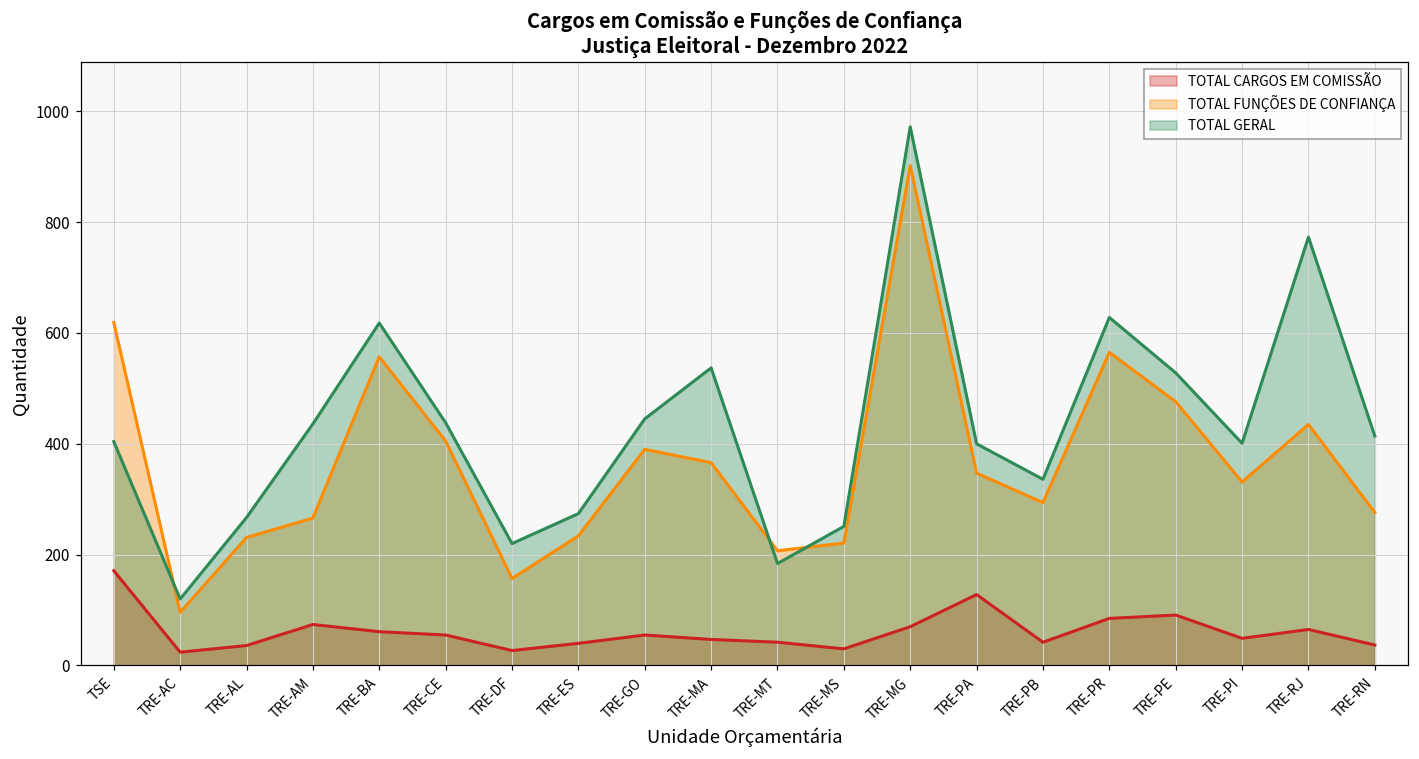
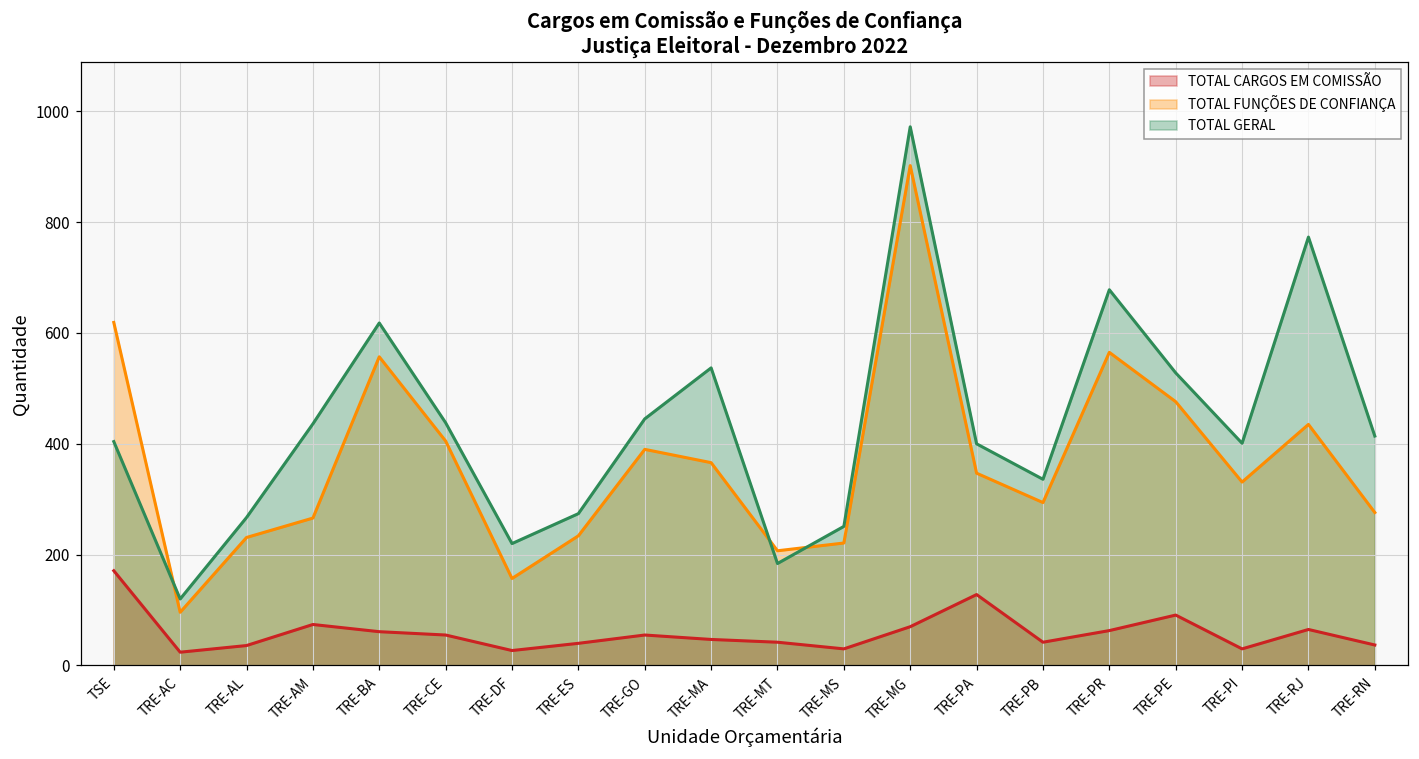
  {
    "TOTAL CARGOS EM COMISSÃO": {
      "TSE": 170,
      "TRE-AC": 20,
      "TRE-AL": 40,
      "TRE-AM": 70,
      "TRE-BA": 60,
      "TRE-CE": 60,
      "TRE-DF": 30,
      "TRE-ES": 40,
      "TRE-GO": 60,
      "TRE-MA": 50,
      "TRE-MT": 40,
      "TRE-MS": 30,
      "TRE-MG": 70,
      "TRE-PA": 130,
      "TRE-PB": 40,
-     "TRE-PR": 90,
+     "TRE-PR": 60,
      "TRE-PE": 90,
-     "TRE-PI": 50,
+     "TRE-PI": 30,
      "TRE-RJ": 70,
      "TRE-RN": 40
    },
    "TOTAL FUNÇÕES DE CONFIANÇA": {
      "TSE": 620,
      "TRE-AC": 100,
      "TRE-AL": 230,
      "TRE-AM": 270,
      "TRE-BA": 560,
      "TRE-CE": 410,
      "TRE-DF": 160,
      "TRE-ES": 230,
      "TRE-GO": 390,
      "TRE-MA": 370,
      "TRE-MT": 210,
      "TRE-MS": 220,
      "TRE-MG": 900,
      "TRE-PA": 350,
      "TRE-PB": 290,
      "TRE-PR": 570,
      "TRE-PE": 480,
      "TRE-PI": 330,
      "TRE-RJ": 440,
      "TRE-RN": 280
    },
    "TOTAL GERAL": {
      "TSE": 400,
      "TRE-AC": 120,
      "TRE-AL": 270,
      "TRE-AM": 440,
      "TRE-BA": 620,
      "TRE-CE": 440,
      "TRE-DF": 220,
      "TRE-ES": 270,
      "TRE-GO": 450,
      "TRE-MA": 540,
      "TRE-MT": 180,
      "TRE-MS": 250,
      "TRE-MG": 970,
      "TRE-PA": 400,
      "TRE-PB": 340,
-     "TRE-PR": 630,
+     "TRE-PR": 680,
      "TRE-PE": 530,
      "TRE-PI": 400,
      "TRE-RJ": 770,
      "TRE-RN": 410
    }
  }
